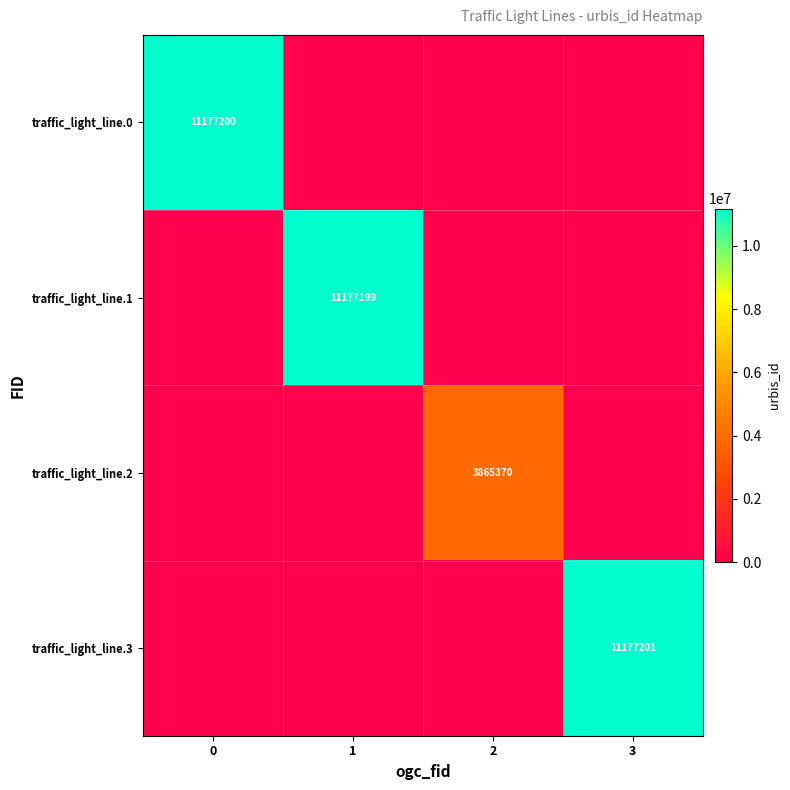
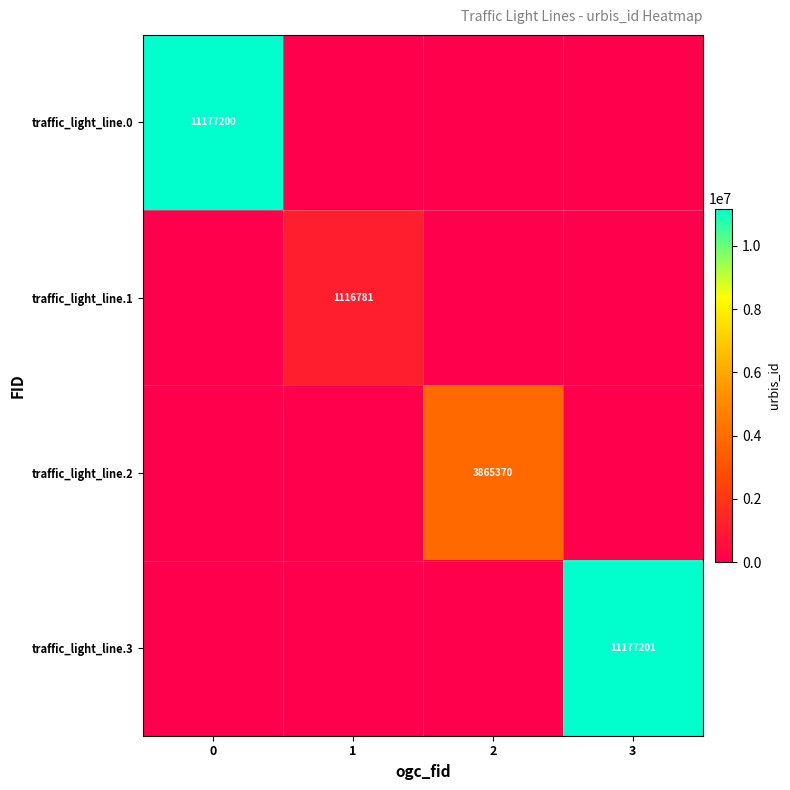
  {
    "traffic_light_line.0": {
      "0": 11177200
    },
    "traffic_light_line.1": {
-     "1": 11177199
+     "1": 1116781
    },
    "traffic_light_line.2": {
      "2": 3865370
    },
    "traffic_light_line.3": {
      "3": 11177201
    }
  }
